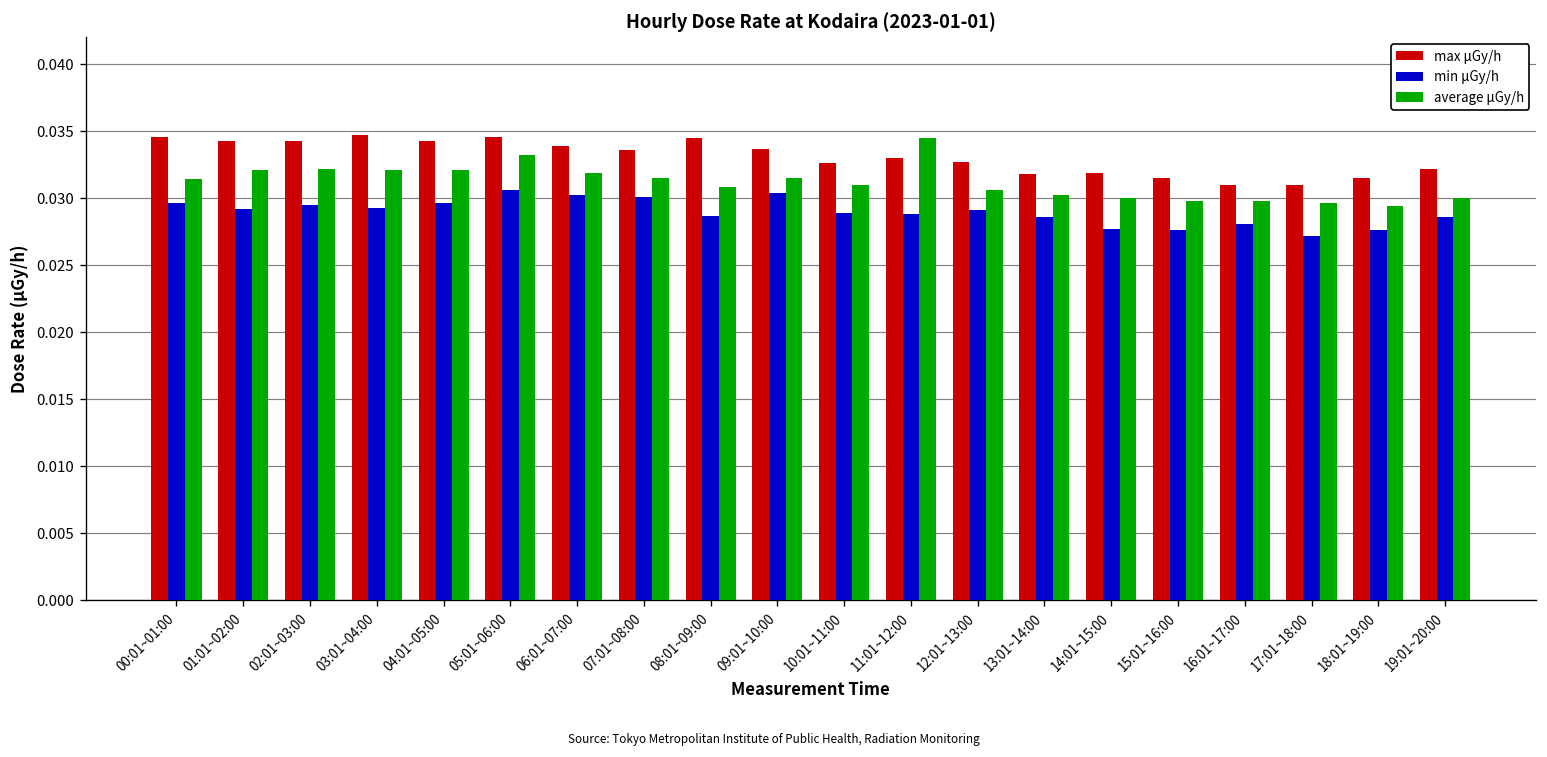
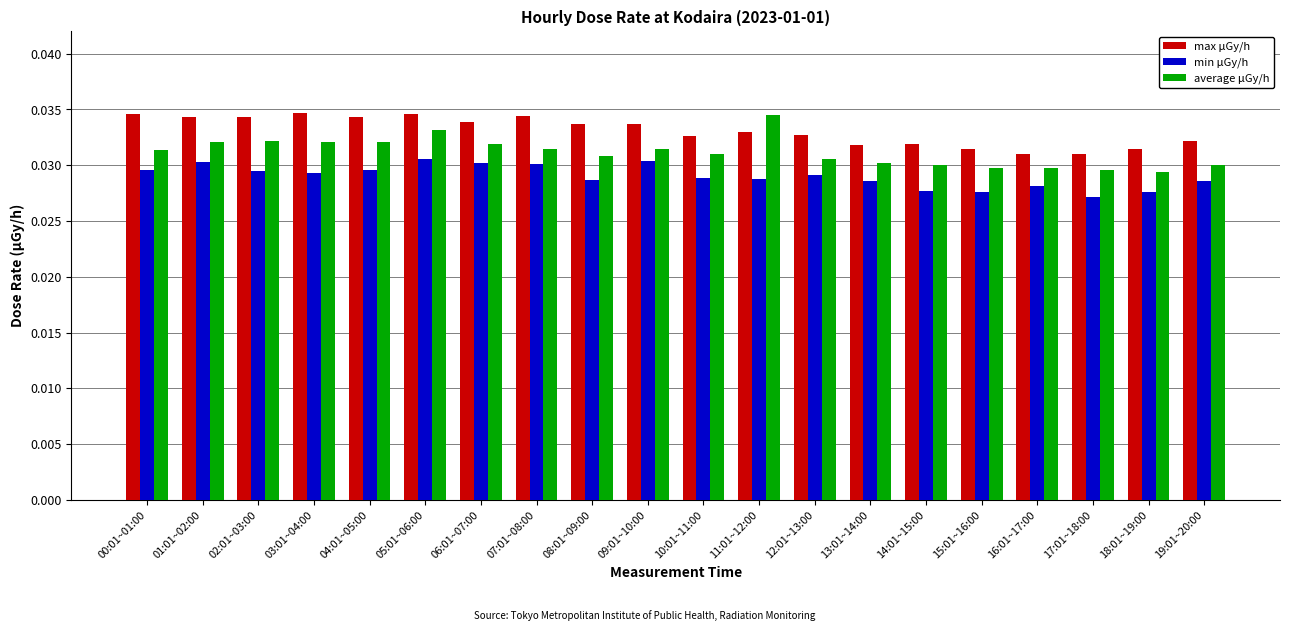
  {
    "max μGy/h": {
      "00:01~01:00": 0.0346,
      "01:01~02:00": 0.0343,
      "02:01~03:00": 0.0343,
      "03:01~04:00": 0.0347,
      "04:01~05:00": 0.0343,
      "05:01~06:00": 0.0346,
      "06:01~07:00": 0.0339,
-     "07:01~08:00": 0.0336,
-     "08:01~09:00": 0.0345,
+     "07:01~08:00": 0.0344,
+     "08:01~09:00": 0.0337,
      "09:01~10:00": 0.0337,
      "10:01~11:00": 0.0326,
      "11:01~12:00": 0.0330,
      "12:01~13:00": 0.0327,
      "13:01~14:00": 0.0318,
      "14:01~15:00": 0.0319,
      "15:01~16:00": 0.0315,
      "16:01~17:00": 0.0310,
      "17:01~18:00": 0.0310,
      "18:01~19:00": 0.0315,
      "19:01~20:00": 0.0322
    },
    "min μGy/h": {
      "00:01~01:00": 0.0296,
-     "01:01~02:00": 0.0292,
+     "01:01~02:00": 0.0303,
      "02:01~03:00": 0.0295,
      "03:01~04:00": 0.0293,
      "04:01~05:00": 0.0296,
      "05:01~06:00": 0.0306,
      "06:01~07:00": 0.0302,
      "07:01~08:00": 0.0301,
      "08:01~09:00": 0.0287,
      "09:01~10:00": 0.0304,
      "10:01~11:00": 0.0289,
      "11:01~12:00": 0.0288,
      "12:01~13:00": 0.0291,
      "13:01~14:00": 0.0286,
      "14:01~15:00": 0.0277,
      "15:01~16:00": 0.0276,
      "16:01~17:00": 0.0281,
      "17:01~18:00": 0.0272,
      "18:01~19:00": 0.0276,
      "19:01~20:00": 0.0286
    },
    "average μGy/h": {
      "00:01~01:00": 0.0314,
      "01:01~02:00": 0.0321,
      "02:01~03:00": 0.0322,
      "03:01~04:00": 0.0321,
      "04:01~05:00": 0.0321,
      "05:01~06:00": 0.0332,
      "06:01~07:00": 0.0319,
      "07:01~08:00": 0.0315,
      "08:01~09:00": 0.0308,
      "09:01~10:00": 0.0315,
      "10:01~11:00": 0.0310,
      "11:01~12:00": 0.0345,
      "12:01~13:00": 0.0306,
      "13:01~14:00": 0.0302,
      "14:01~15:00": 0.0300,
      "15:01~16:00": 0.0298,
      "16:01~17:00": 0.0298,
      "17:01~18:00": 0.0296,
      "18:01~19:00": 0.0294,
      "19:01~20:00": 0.0300
    }
  }
